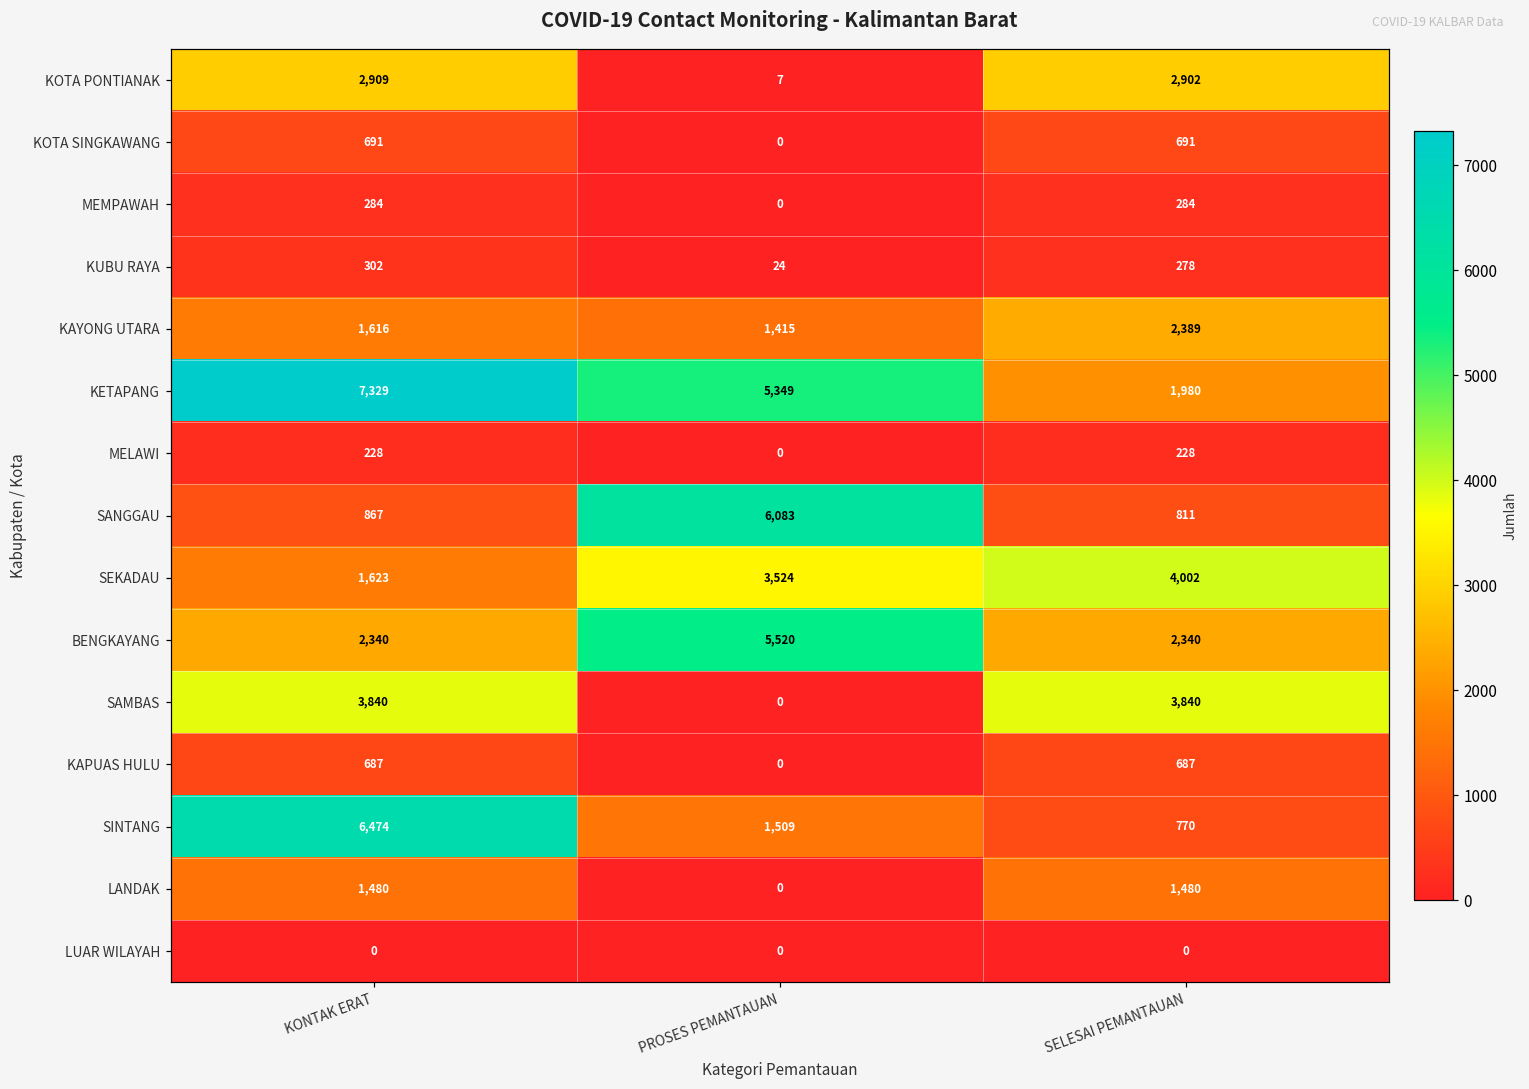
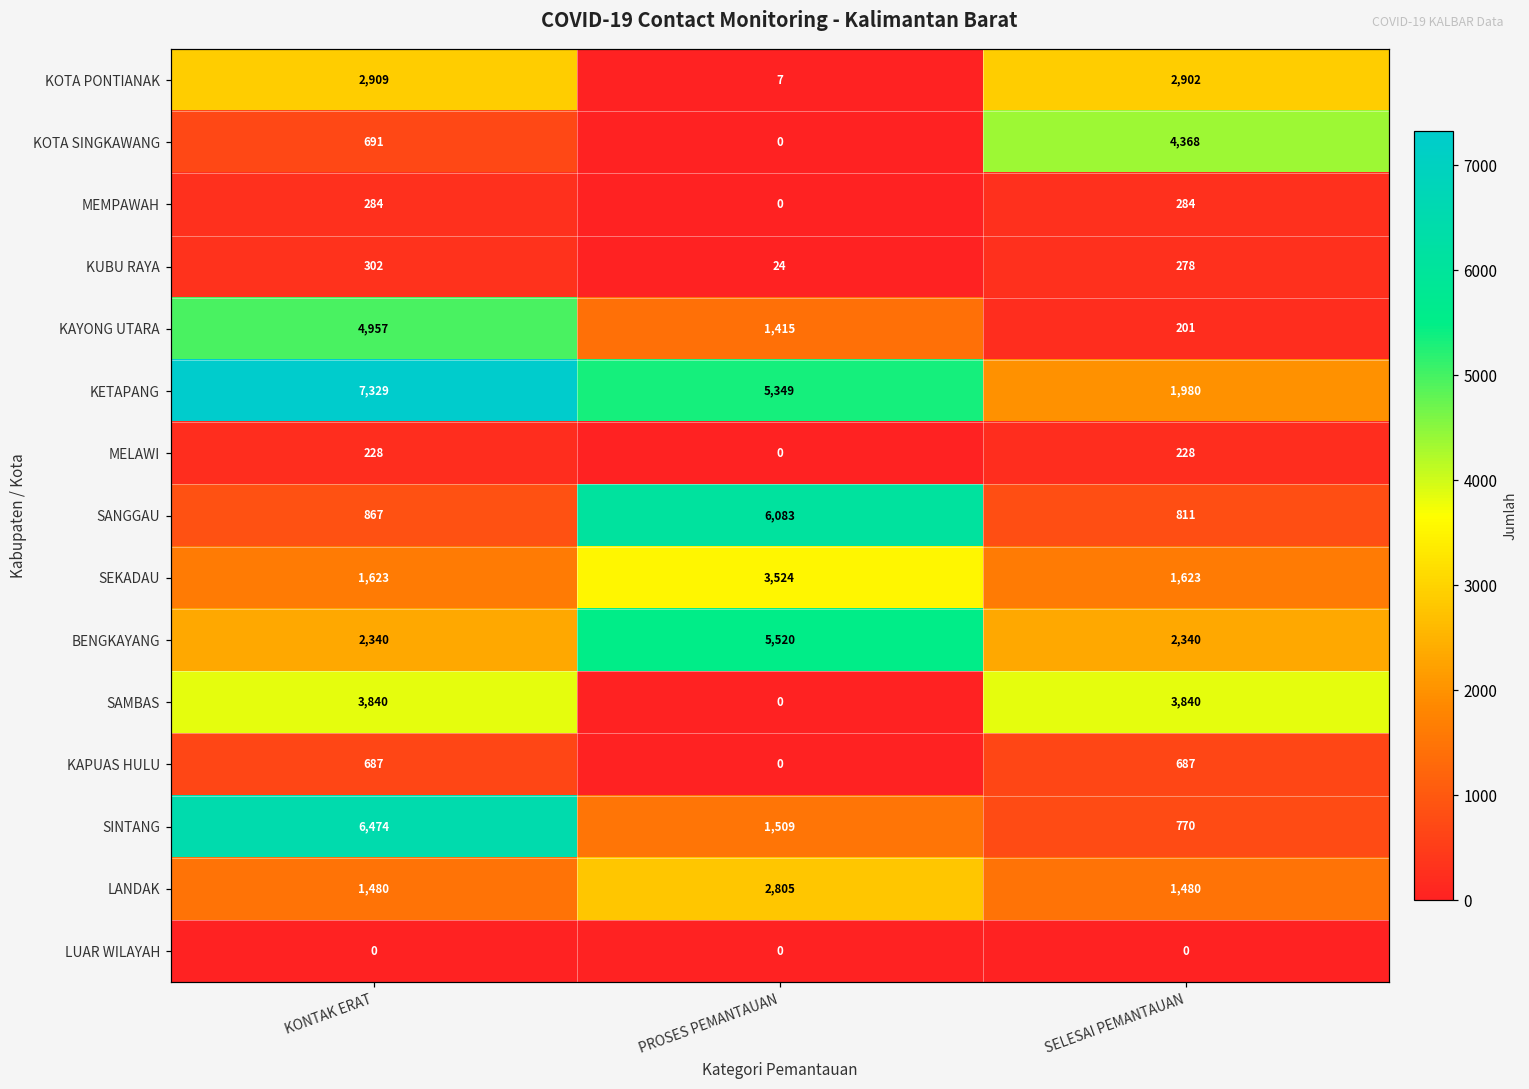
  {
    "KOTA PONTIANAK": {
      "KONTAK ERAT": "2,909",
      "PROSES PEMANTAUAN": "7",
      "SELESAI PEMANTAUAN": "2,902"
    },
    "KOTA SINGKAWANG": {
      "KONTAK ERAT": "691",
      "PROSES PEMANTAUAN": "0",
-     "SELESAI PEMANTAUAN": "691"
+     "SELESAI PEMANTAUAN": "4,368"
    },
    "MEMPAWAH": {
      "KONTAK ERAT": "284",
      "PROSES PEMANTAUAN": "0",
      "SELESAI PEMANTAUAN": "284"
    },
    "KUBU RAYA": {
      "KONTAK ERAT": "302",
      "PROSES PEMANTAUAN": "24",
      "SELESAI PEMANTAUAN": "278"
    },
    "KAYONG UTARA": {
-     "KONTAK ERAT": "1,616",
+     "KONTAK ERAT": "4,957",
      "PROSES PEMANTAUAN": "1,415",
-     "SELESAI PEMANTAUAN": "2,389"
+     "SELESAI PEMANTAUAN": "201"
    },
    "KETAPANG": {
      "KONTAK ERAT": "7,329",
      "PROSES PEMANTAUAN": "5,349",
      "SELESAI PEMANTAUAN": "1,980"
    },
    "MELAWI": {
      "KONTAK ERAT": "228",
      "PROSES PEMANTAUAN": "0",
      "SELESAI PEMANTAUAN": "228"
    },
    "SANGGAU": {
      "KONTAK ERAT": "867",
      "PROSES PEMANTAUAN": "6,083",
      "SELESAI PEMANTAUAN": "811"
    },
    "SEKADAU": {
      "KONTAK ERAT": "1,623",
      "PROSES PEMANTAUAN": "3,524",
-     "SELESAI PEMANTAUAN": "4,002"
+     "SELESAI PEMANTAUAN": "1,623"
    },
    "BENGKAYANG": {
      "KONTAK ERAT": "2,340",
      "PROSES PEMANTAUAN": "5,520",
      "SELESAI PEMANTAUAN": "2,340"
    },
    "SAMBAS": {
      "KONTAK ERAT": "3,840",
      "PROSES PEMANTAUAN": "0",
      "SELESAI PEMANTAUAN": "3,840"
    },
    "KAPUAS HULU": {
      "KONTAK ERAT": "687",
      "PROSES PEMANTAUAN": "0",
      "SELESAI PEMANTAUAN": "687"
    },
    "SINTANG": {
      "KONTAK ERAT": "6,474",
      "PROSES PEMANTAUAN": "1,509",
      "SELESAI PEMANTAUAN": "770"
    },
    "LANDAK": {
      "KONTAK ERAT": "1,480",
-     "PROSES PEMANTAUAN": "0",
+     "PROSES PEMANTAUAN": "2,805",
      "SELESAI PEMANTAUAN": "1,480"
    },
    "LUAR WILAYAH": {
      "KONTAK ERAT": "0",
      "PROSES PEMANTAUAN": "0",
      "SELESAI PEMANTAUAN": "0"
    }
  }
